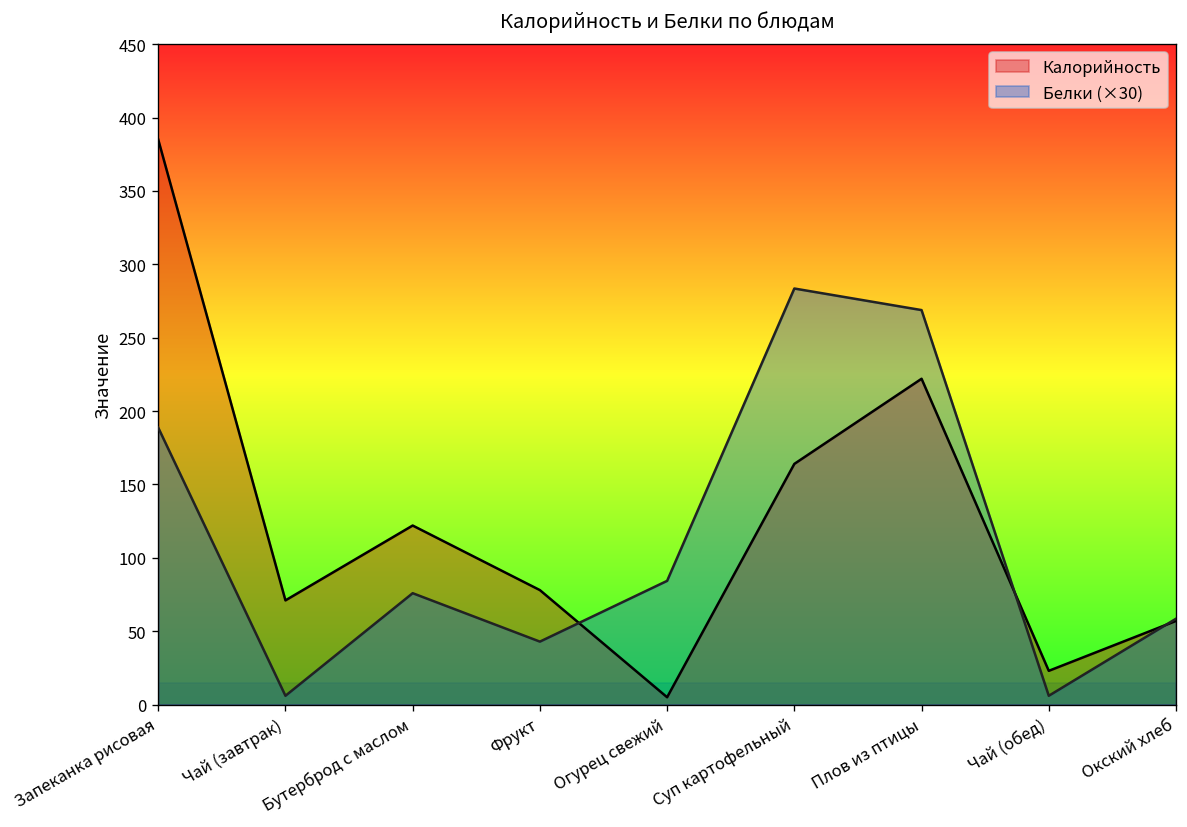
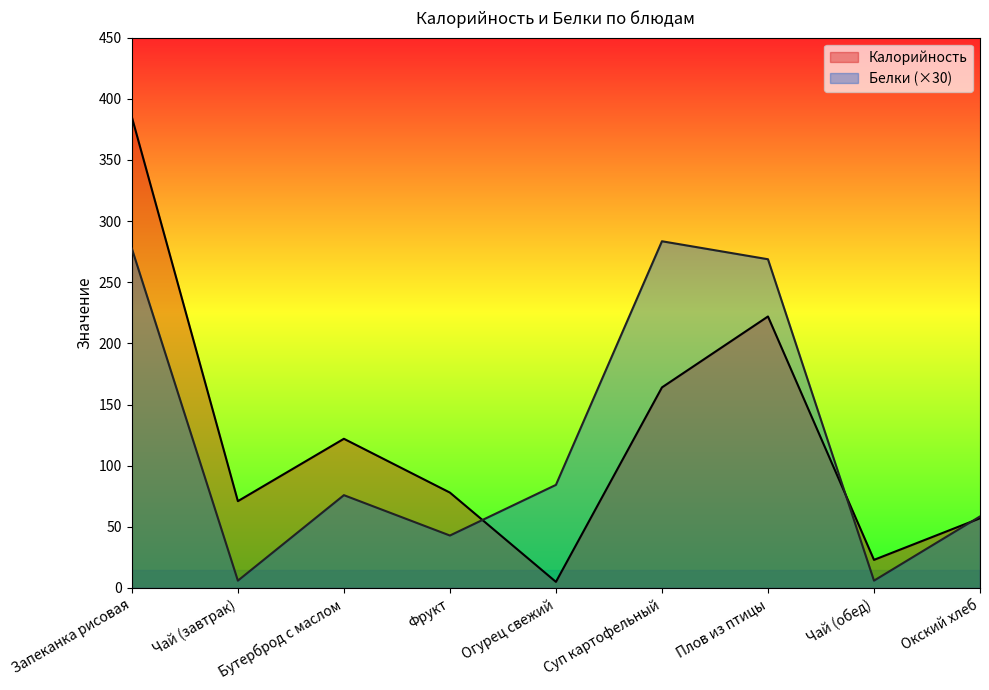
  {
    "Калорийность": {
      "Запеканка рисовая": 385,
      "Чай (завтрак)": 71,
      "Бутерброд с маслом": 122,
      "Фрукт": 78,
      "Огурец свежий": 5,
      "Суп картофельный": 164,
      "Плов из птицы": 222,
      "Чай (обед)": 23
    },
    "Белки (×30)": {
-     "Запеканка рисовая": 189,
+     "Запеканка рисовая": 278,
      "Чай (завтрак)": 6,
      "Бутерброд с маслом": 76,
      "Фрукт": 43,
      "Огурец свежий": 84,
      "Суп картофельный": 284,
      "Плов из птицы": 269,
      "Чай (обед)": 6
    }
  }
